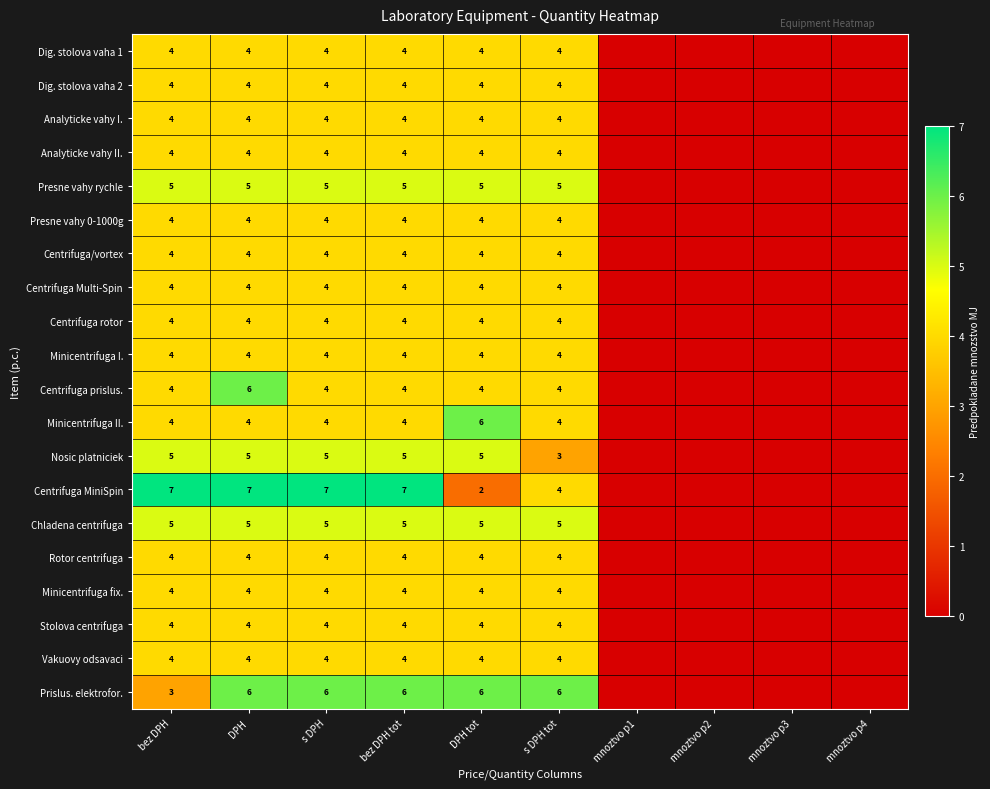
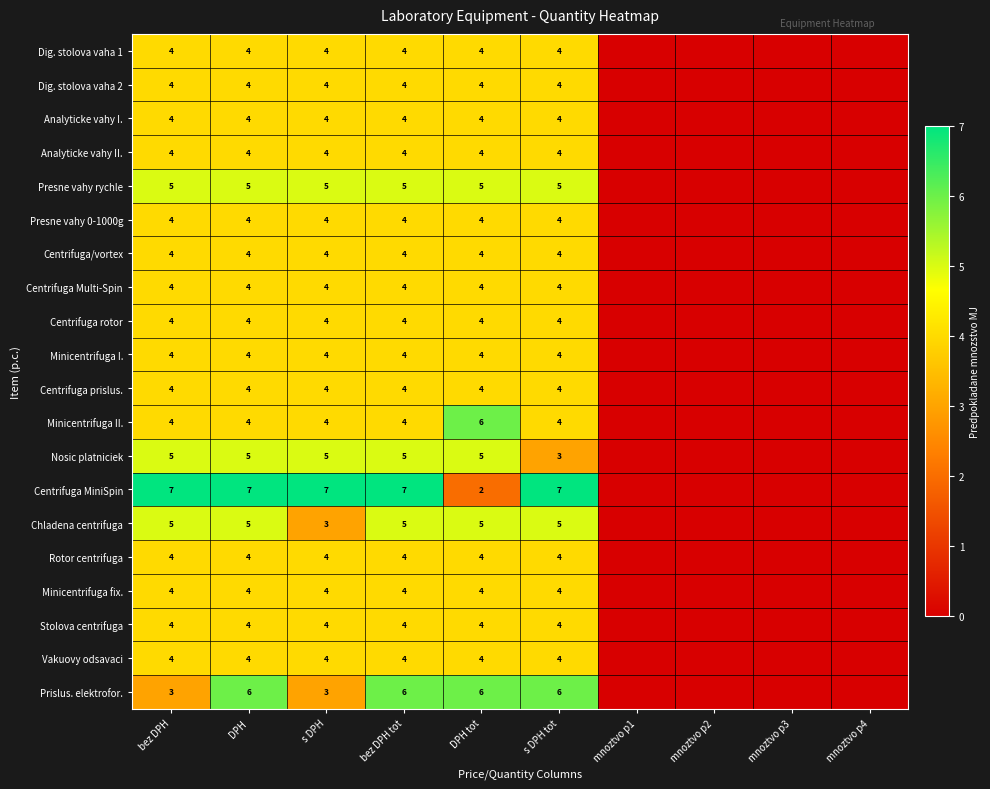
  {
    "Dig. stolova vaha 1": {
      "bez DPH": 4,
      "DPH": 4,
      "s DPH": 4,
      "bez DPH tot": 4,
      "DPH tot": 4,
      "s DPH tot": 4
    },
    "Dig. stolova vaha 2": {
      "bez DPH": 4,
      "DPH": 4,
      "s DPH": 4,
      "bez DPH tot": 4,
      "DPH tot": 4,
      "s DPH tot": 4
    },
    "Analyticke vahy I.": {
      "bez DPH": 4,
      "DPH": 4,
      "s DPH": 4,
      "bez DPH tot": 4,
      "DPH tot": 4,
      "s DPH tot": 4
    },
    "Analyticke vahy II.": {
      "bez DPH": 4,
      "DPH": 4,
      "s DPH": 4,
      "bez DPH tot": 4,
      "DPH tot": 4,
      "s DPH tot": 4
    },
    "Presne vahy rychle": {
      "bez DPH": 5,
      "DPH": 5,
      "s DPH": 5,
      "bez DPH tot": 5,
      "DPH tot": 5,
      "s DPH tot": 5
    },
    "Presne vahy 0-1000g": {
      "bez DPH": 4,
      "DPH": 4,
      "s DPH": 4,
      "bez DPH tot": 4,
      "DPH tot": 4,
      "s DPH tot": 4
    },
    "Centrifuga/vortex": {
      "bez DPH": 4,
      "DPH": 4,
      "s DPH": 4,
      "bez DPH tot": 4,
      "DPH tot": 4,
      "s DPH tot": 4
    },
    "Centrifuga Multi-Spin": {
      "bez DPH": 4,
      "DPH": 4,
      "s DPH": 4,
      "bez DPH tot": 4,
      "DPH tot": 4,
      "s DPH tot": 4
    },
    "Centrifuga rotor": {
      "bez DPH": 4,
      "DPH": 4,
      "s DPH": 4,
      "bez DPH tot": 4,
      "DPH tot": 4,
      "s DPH tot": 4
    },
    "Minicentrifuga I.": {
      "bez DPH": 4,
      "DPH": 4,
      "s DPH": 4,
      "bez DPH tot": 4,
      "DPH tot": 4,
      "s DPH tot": 4
    },
    "Centrifuga prislus.": {
      "bez DPH": 4,
-     "DPH": 6,
+     "DPH": 4,
      "s DPH": 4,
      "bez DPH tot": 4,
      "DPH tot": 4,
      "s DPH tot": 4
    },
    "Minicentrifuga II.": {
      "bez DPH": 4,
      "DPH": 4,
      "s DPH": 4,
      "bez DPH tot": 4,
      "DPH tot": 6,
      "s DPH tot": 4
    },
    "Nosic platniciek": {
      "bez DPH": 5,
      "DPH": 5,
      "s DPH": 5,
      "bez DPH tot": 5,
      "DPH tot": 5,
      "s DPH tot": 3
    },
    "Centrifuga MiniSpin": {
      "bez DPH": 7,
      "DPH": 7,
      "s DPH": 7,
      "bez DPH tot": 7,
      "DPH tot": 2,
-     "s DPH tot": 4
+     "s DPH tot": 7
    },
    "Chladena centrifuga": {
      "bez DPH": 5,
      "DPH": 5,
-     "s DPH": 5,
+     "s DPH": 3,
      "bez DPH tot": 5,
      "DPH tot": 5,
      "s DPH tot": 5
    },
    "Rotor centrifuga": {
      "bez DPH": 4,
      "DPH": 4,
      "s DPH": 4,
      "bez DPH tot": 4,
      "DPH tot": 4,
      "s DPH tot": 4
    },
    "Minicentrifuga fix.": {
      "bez DPH": 4,
      "DPH": 4,
      "s DPH": 4,
      "bez DPH tot": 4,
      "DPH tot": 4,
      "s DPH tot": 4
    },
    "Stolova centrifuga": {
      "bez DPH": 4,
      "DPH": 4,
      "s DPH": 4,
      "bez DPH tot": 4,
      "DPH tot": 4,
      "s DPH tot": 4
    },
    "Vakuovy odsavaci": {
      "bez DPH": 4,
      "DPH": 4,
      "s DPH": 4,
      "bez DPH tot": 4,
      "DPH tot": 4,
      "s DPH tot": 4
    },
    "Prislus. elektrofor.": {
      "bez DPH": 3,
      "DPH": 6,
-     "s DPH": 6,
+     "s DPH": 3,
      "bez DPH tot": 6,
      "DPH tot": 6,
      "s DPH tot": 6
    }
  }
